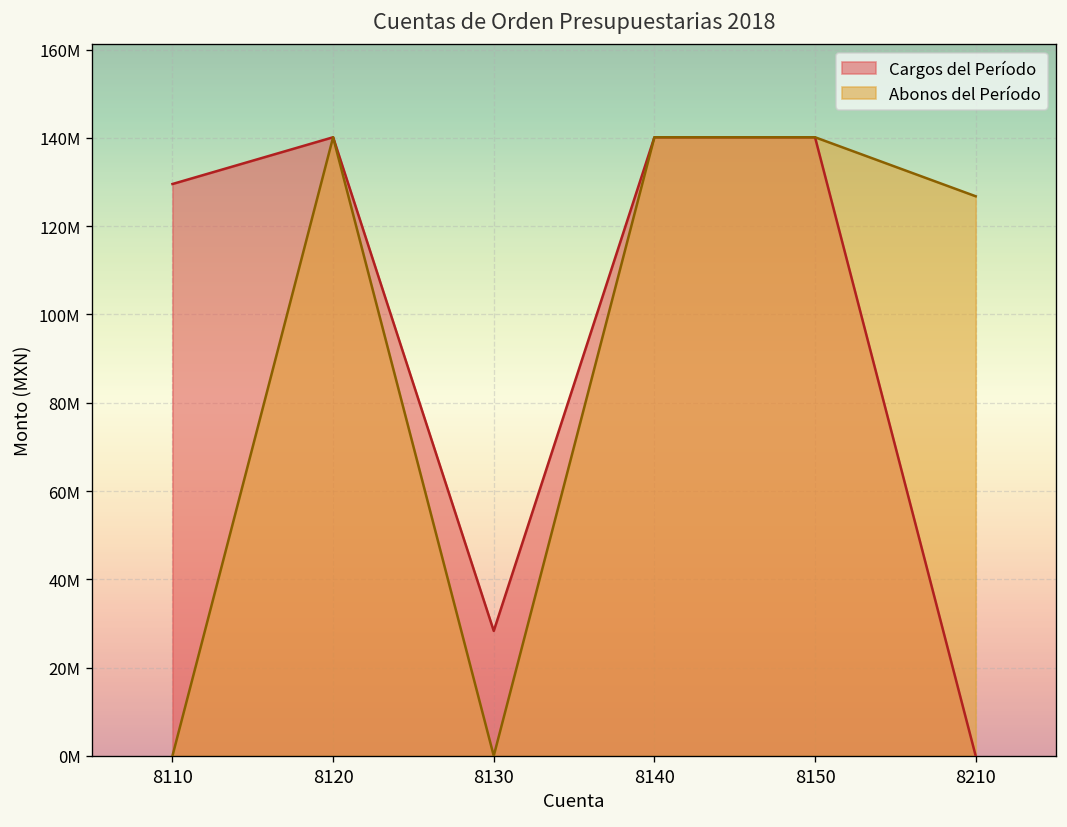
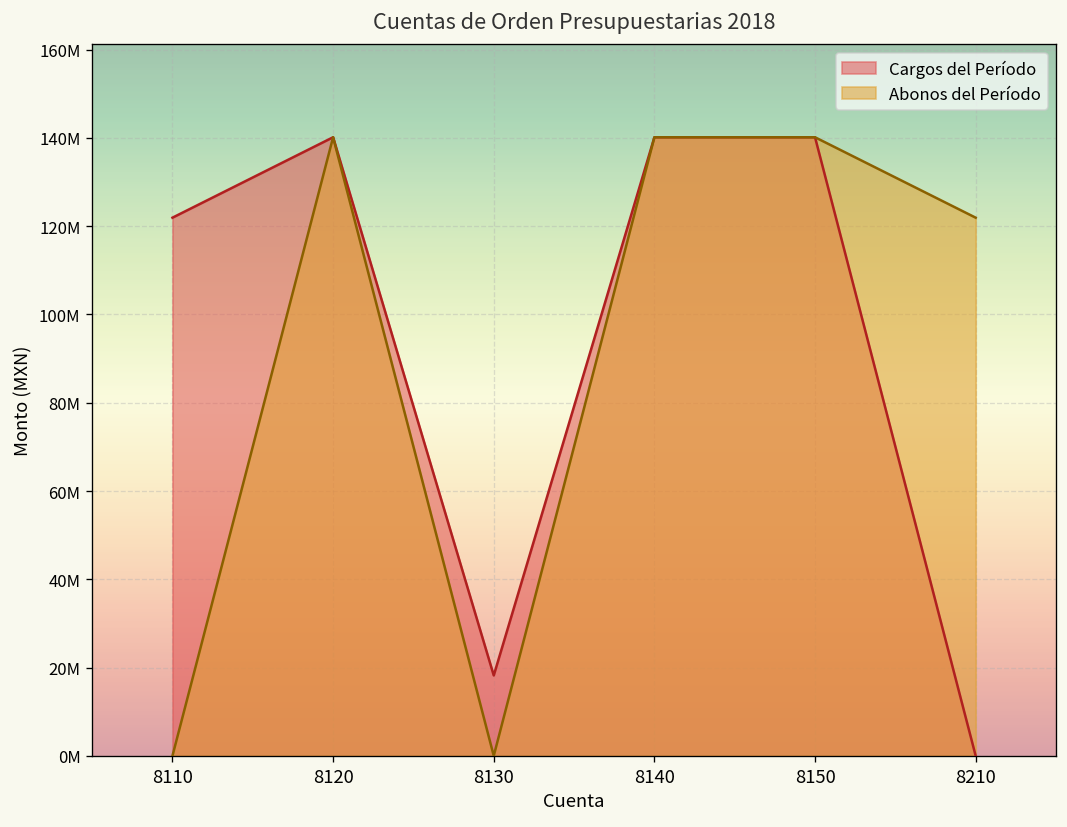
  {
    "Cargos del Período": {
-     "8110": 130000000,
-     "8130": 28000000,
+     "8110": 122000000,
+     "8130": 18000000,
      "8210": 0
    },
    "Abonos del Período": {
      "8110": 0,
      "8130": 0,
-     "8210": 127000000
+     "8210": 122000000
    }
  }
